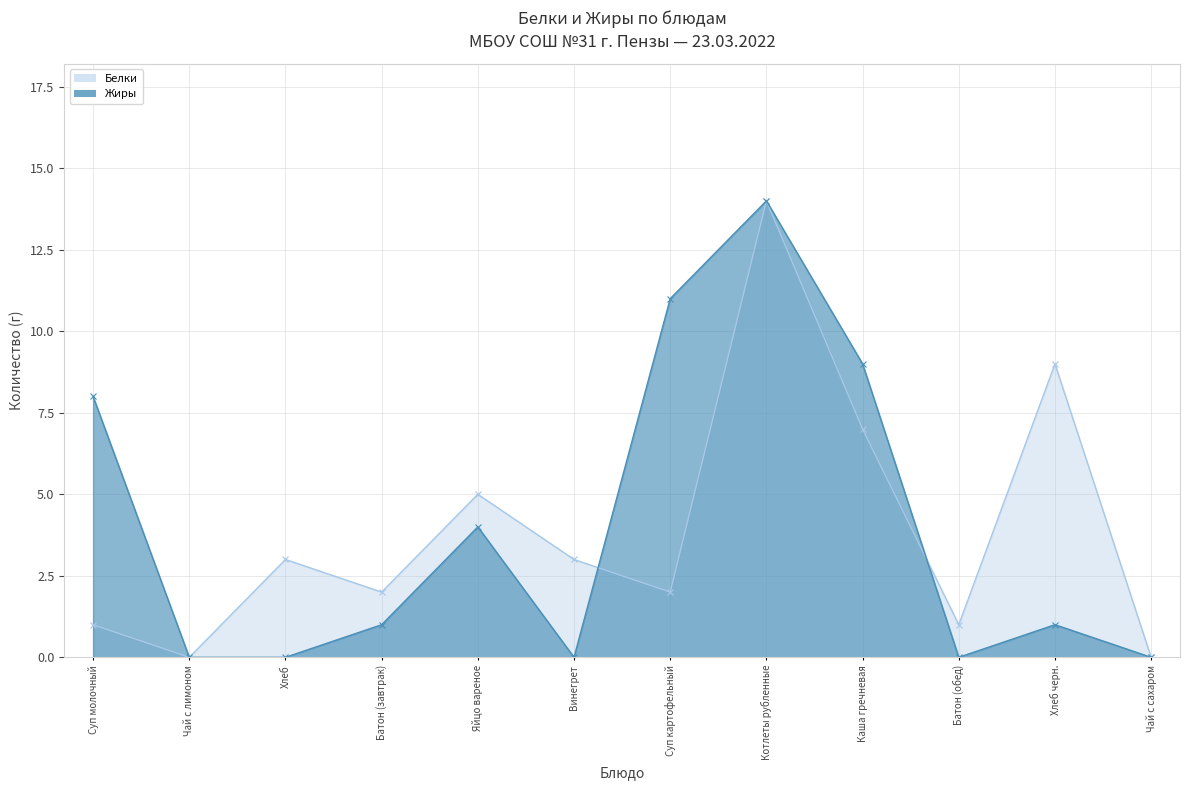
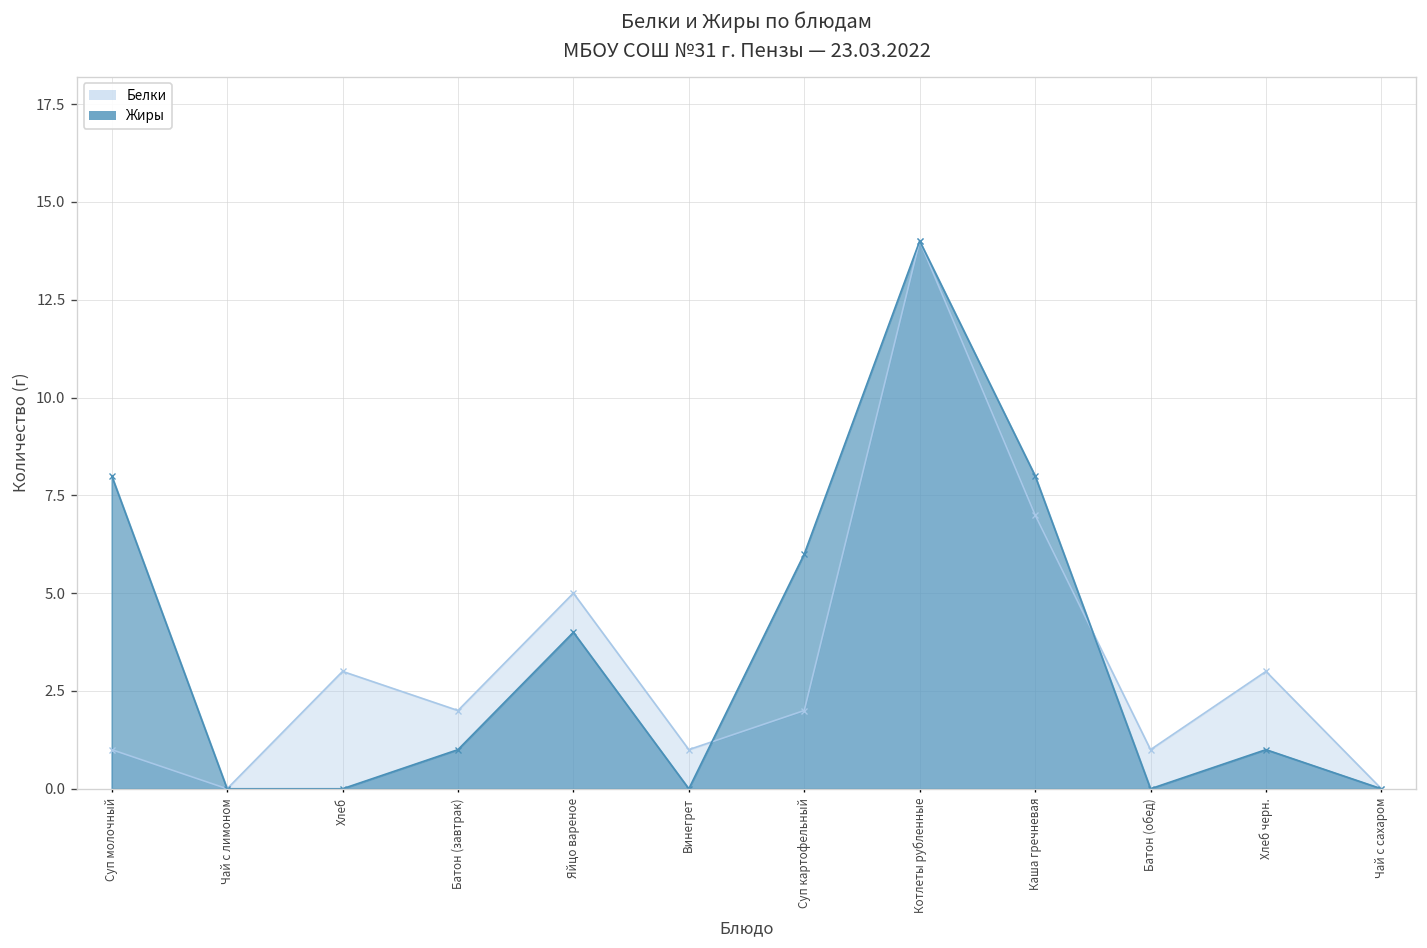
  {
    "Белки": {
      "Суп молочный": 1,
      "Хлеб": 3,
      "Батон (завтрак)": 2,
      "Яйцо вареное": 5,
-     "Винегрет": 3,
+     "Винегрет": 1,
      "Суп картофельный": 2,
      "Каша гречневая": 7,
      "Батон (обед)": 1,
-     "Хлеб черн.": 9
+     "Хлеб черн.": 3
    },
    "Жиры": {
      "Суп молочный": 8,
      "Хлеб": 0,
      "Батон (завтрак)": 1,
      "Яйцо вареное": 4,
      "Винегрет": 0,
-     "Суп картофельный": 11,
-     "Каша гречневая": 9,
+     "Суп картофельный": 6,
+     "Каша гречневая": 8,
      "Батон (обед)": 0,
      "Хлеб черн.": 1
    }
  }
